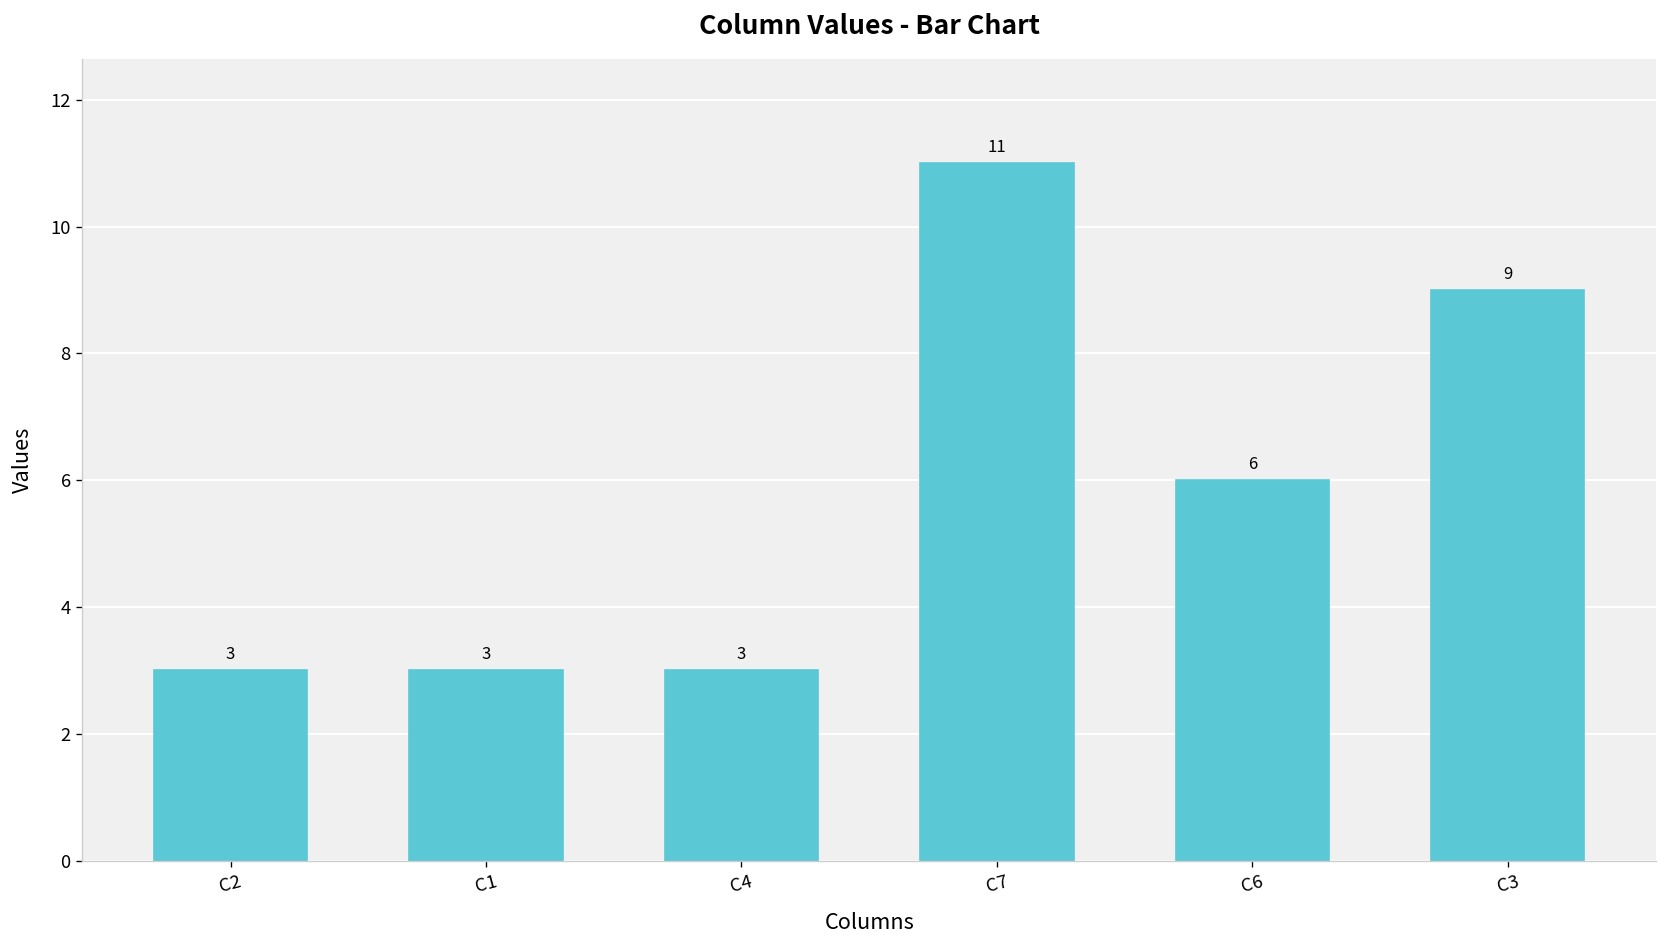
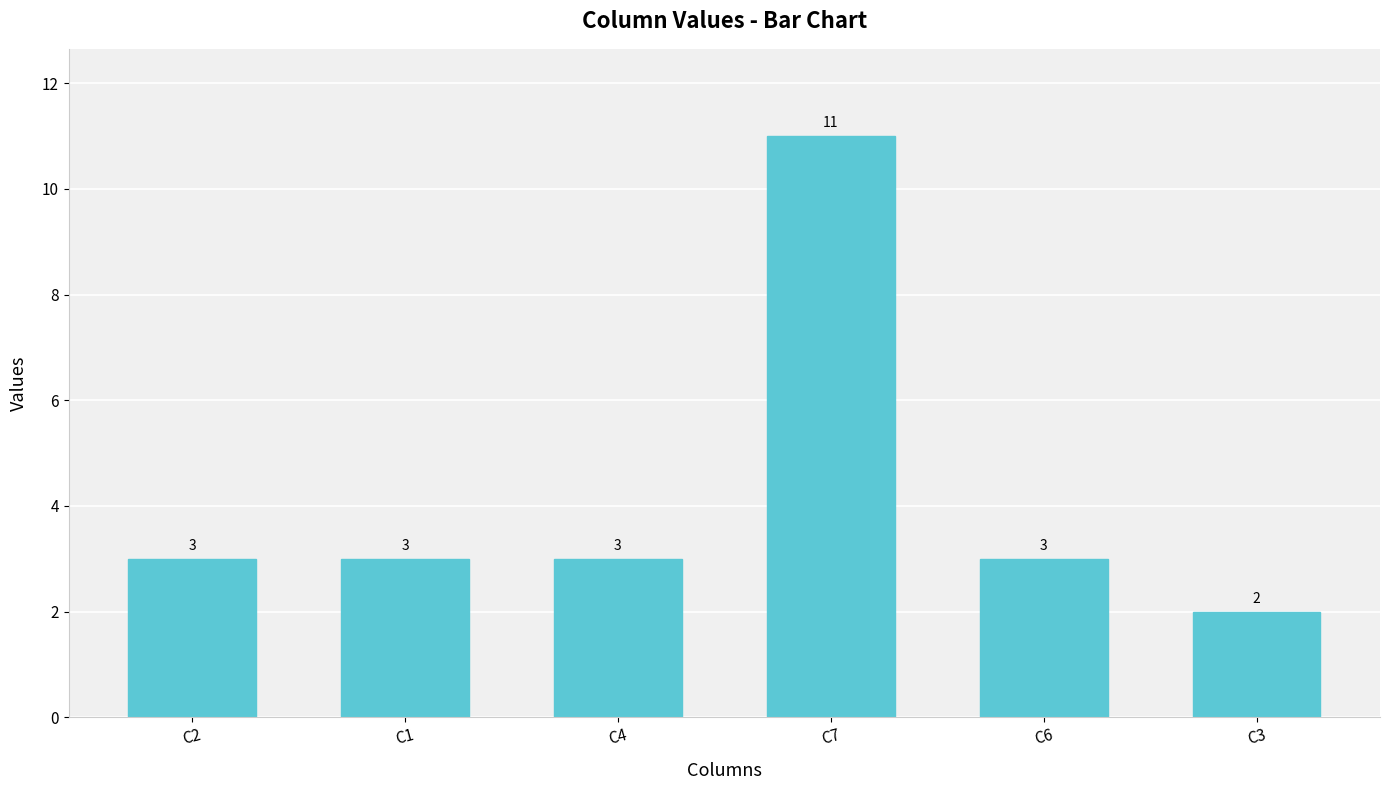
  {
    "C2": 3,
    "C1": 3,
    "C4": 3,
    "C7": 11,
-   "C6": 6,
-   "C3": 9
+   "C6": 3,
+   "C3": 2
  }
